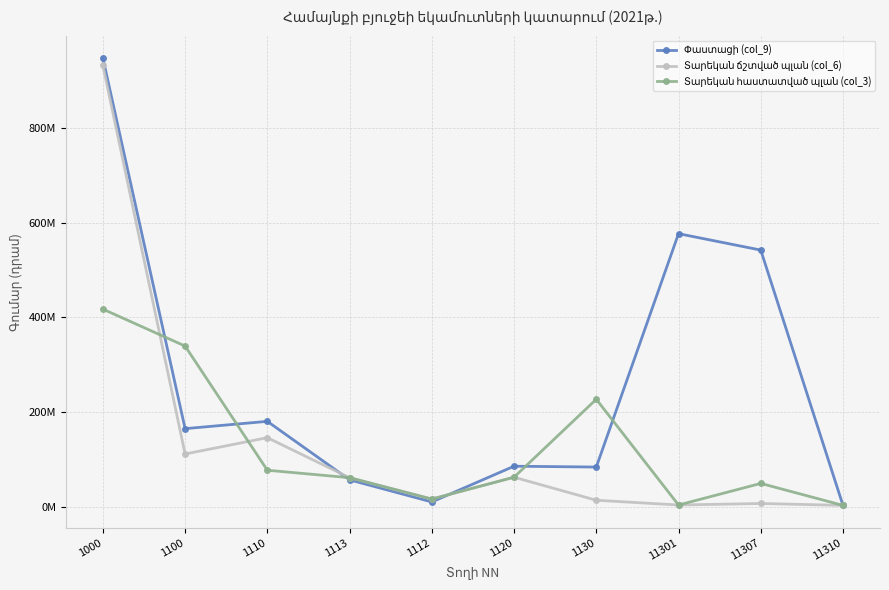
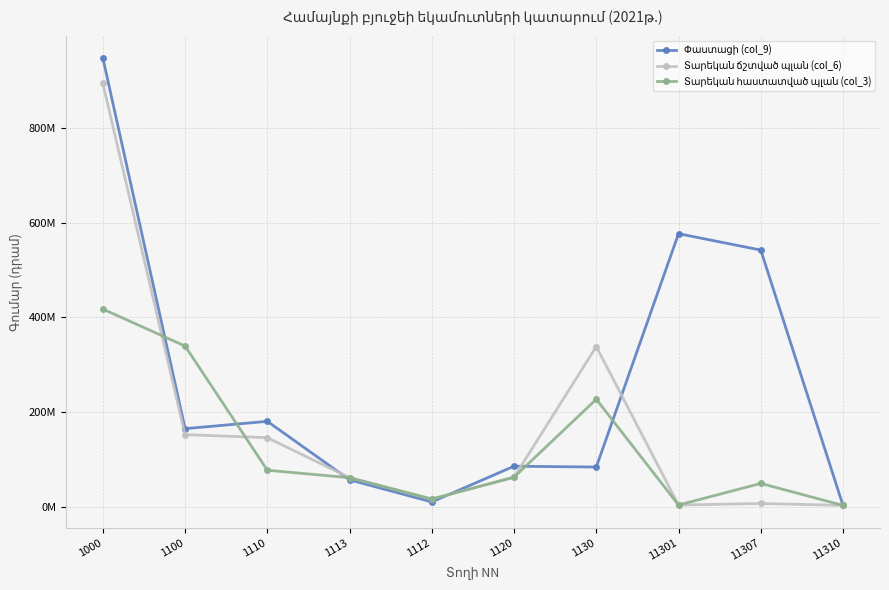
  {
    "Փաստացի (col_9)": {
      "1000": 950000000,
      "1100": 160000000,
      "1110": 180000000,
      "1112": 10000000,
      "1120": 90000000,
      "1130": 80000000,
      "11301": 580000000,
      "11307": 540000000
    },
    "Տարեկան ճշտված պլան (col_6)": {
-     "1000": 930000000,
-     "1100": 110000000,
+     "1000": 890000000,
+     "1100": 150000000,
      "1110": 150000000,
-     "1130": 10000000,
+     "1130": 340000000,
      "11307": 10000000
    },
    "Տարեկան հաստատված պլան (col_3)": {
      "1000": 420000000,
      "1100": 340000000,
      "1110": 80000000,
      "1130": 230000000,
      "11307": 50000000
    }
  }
